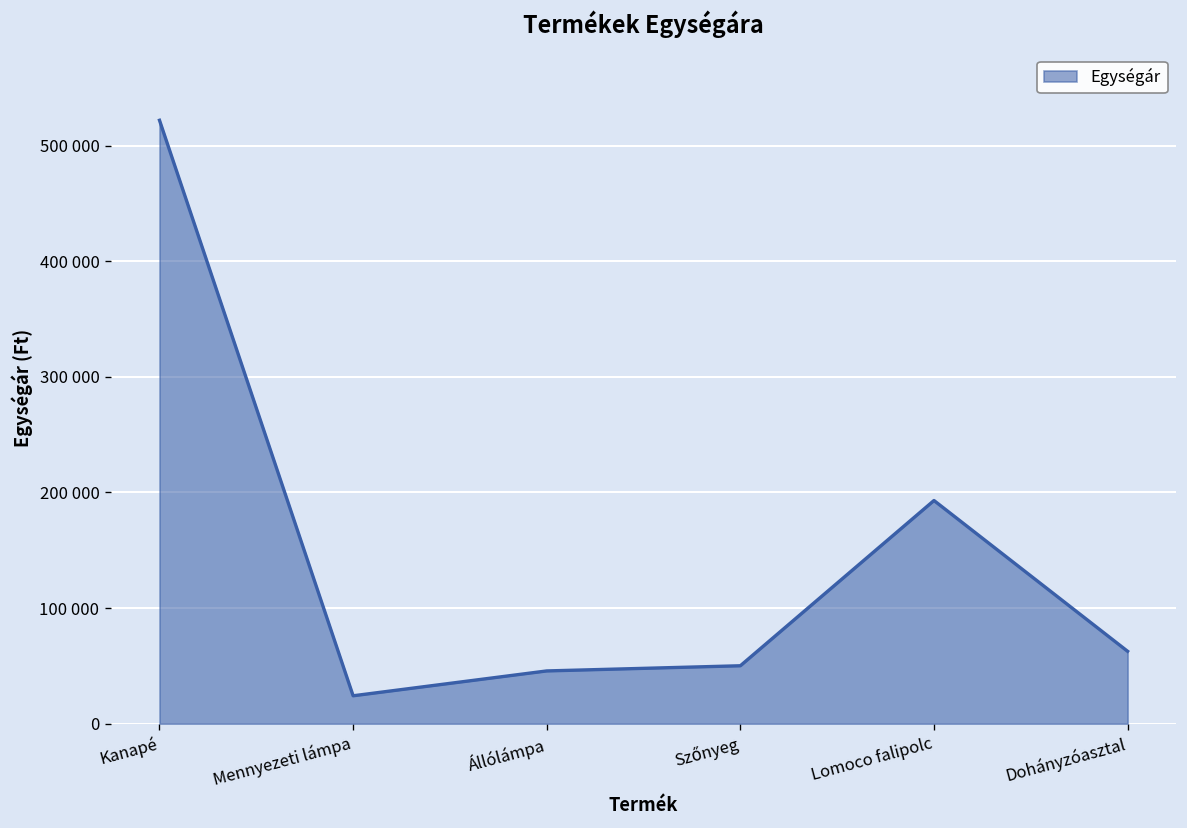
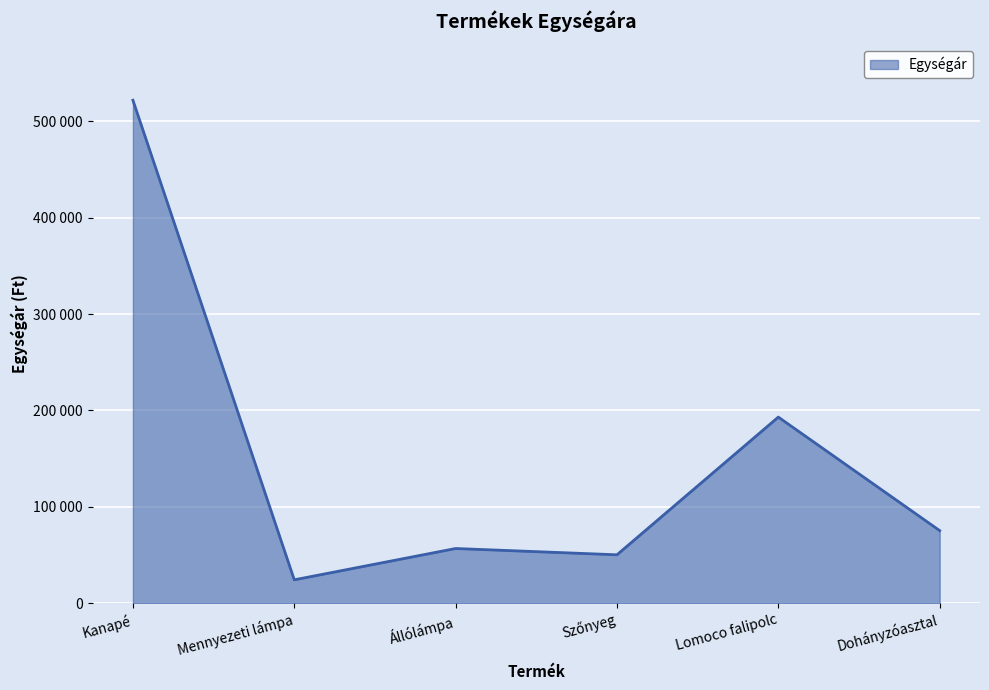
  {
    "Kanapé": 520000,
    "Mennyezeti lámpa": 20000,
-   "Állólámpa": 50000,
+   "Állólámpa": 60000,
    "Szőnyeg": 50000,
    "Lomoco falipolc": 190000,
-   "Dohányzóasztal": 60000
+   "Dohányzóasztal": 80000
  }
